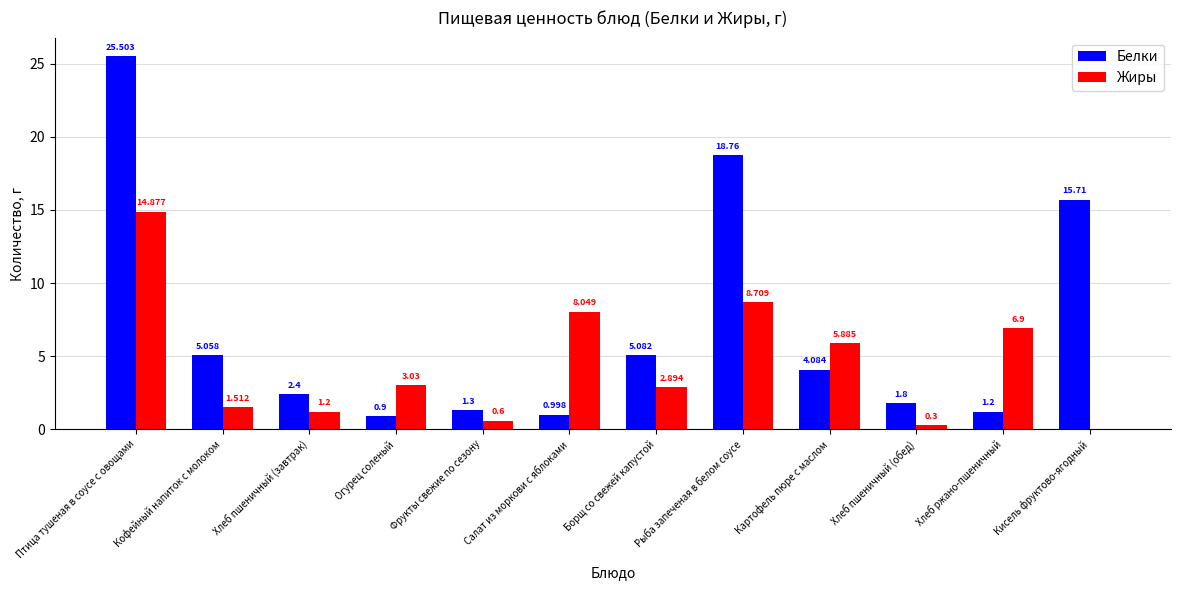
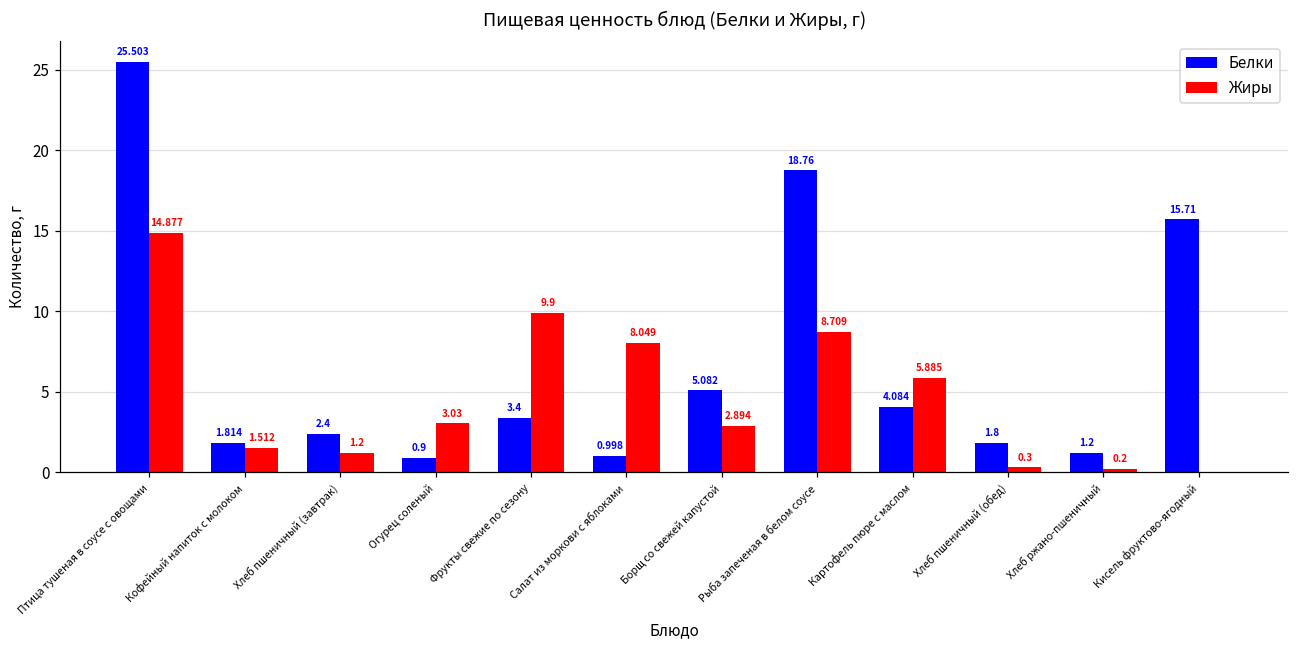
  {
    "Белки": {
      "Птица тушеная в соусе с овощами": 25.503,
-     "Кофейный напиток с молоком": 5.058,
+     "Кофейный напиток с молоком": 1.814,
      "Хлеб пшеничный (завтрак)": 2.4,
      "Огурец соленый": 0.9,
-     "Фрукты свежие по сезону": 1.3,
+     "Фрукты свежие по сезону": 3.4,
      "Салат из моркови с яблоками": 0.998,
      "Борщ со свежей капустой": 5.082,
      "Рыба запеченая в белом соусе": 18.76,
      "Картофель пюре с маслом": 4.084,
      "Хлеб пшеничный (обед)": 1.8,
      "Хлеб ржано-пшеничный": 1.2,
      "Кисель фруктово-ягодный": 15.71
    },
    "Жиры": {
      "Птица тушеная в соусе с овощами": 14.877,
      "Кофейный напиток с молоком": 1.512,
      "Хлеб пшеничный (завтрак)": 1.2,
      "Огурец соленый": 3.03,
-     "Фрукты свежие по сезону": 0.6,
+     "Фрукты свежие по сезону": 9.9,
      "Салат из моркови с яблоками": 8.049,
      "Борщ со свежей капустой": 2.894,
      "Рыба запеченая в белом соусе": 8.709,
      "Картофель пюре с маслом": 5.885,
      "Хлеб пшеничный (обед)": 0.3,
-     "Хлеб ржано-пшеничный": 6.9
+     "Хлеб ржано-пшеничный": 0.2
    }
  }
